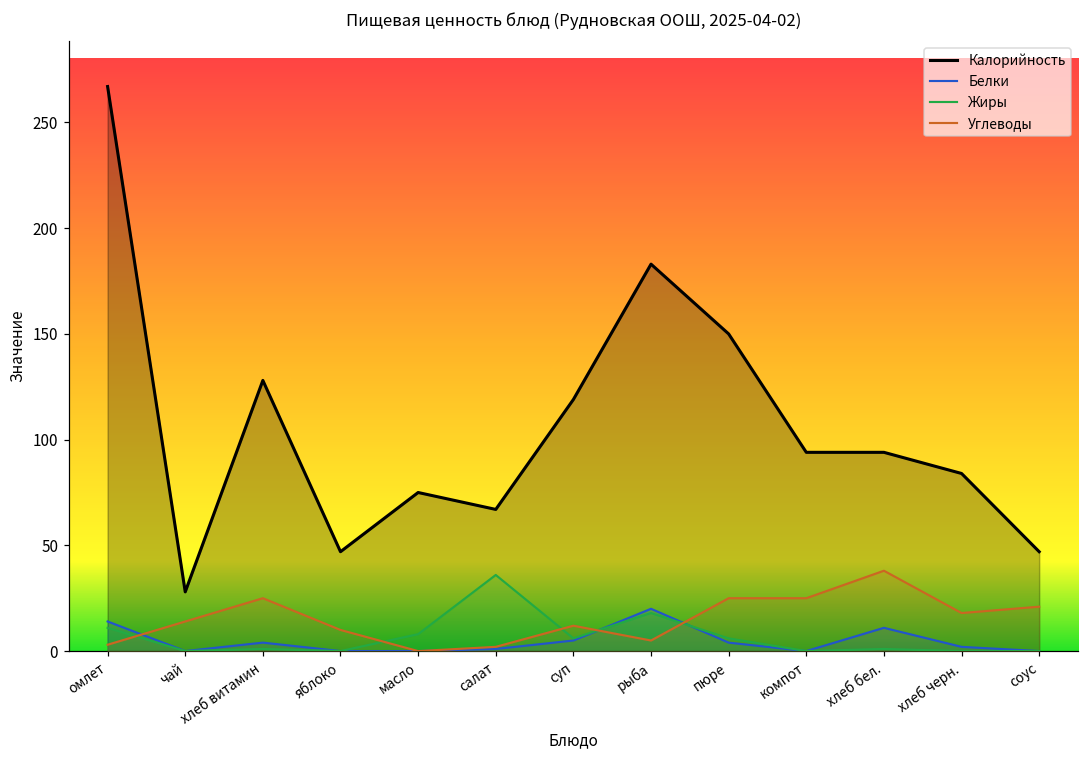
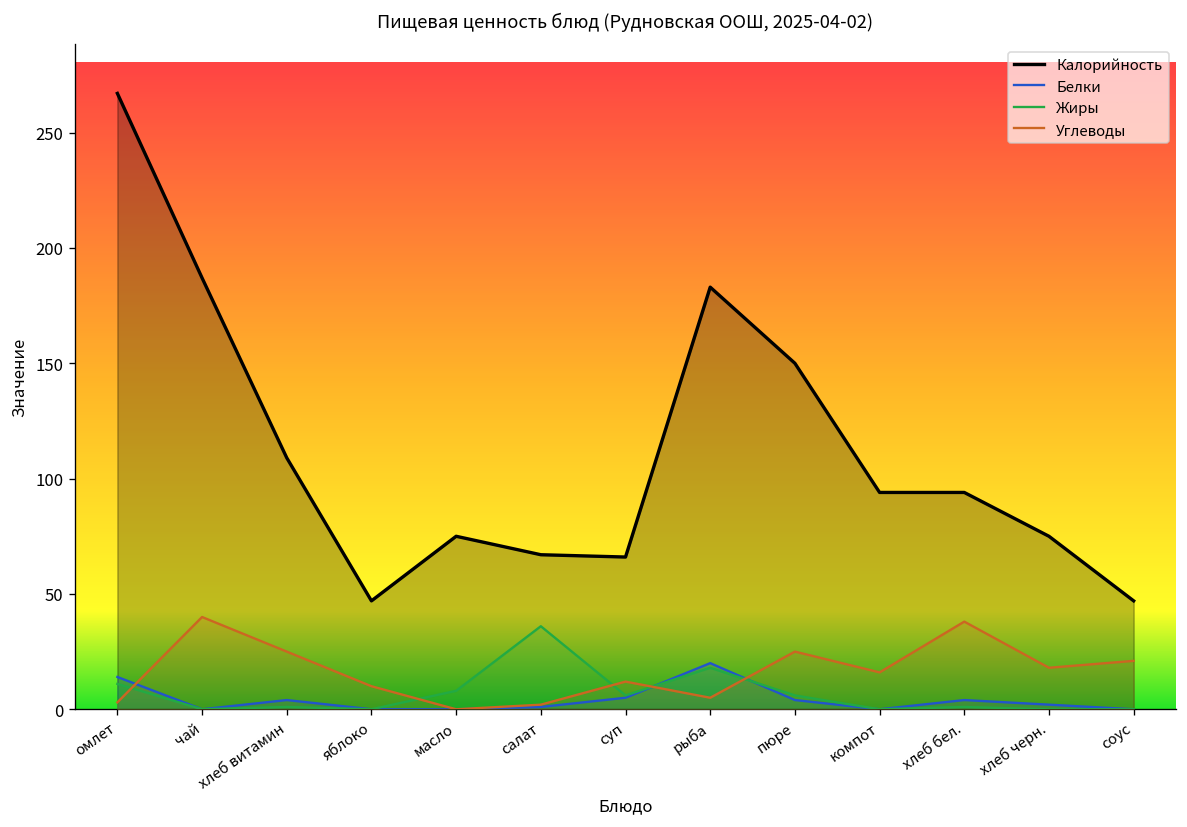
  {
    "Калорийность": {
      "омлет": 267,
-     "чай": 28,
-     "хлеб витамин": 128,
+     "чай": 187,
+     "хлеб витамин": 109,
      "яблоко": 47,
      "масло": 75,
      "салат": 67,
-     "суп": 119,
+     "суп": 66,
      "рыба": 183,
      "пюре": 150,
      "компот": 94,
      "хлеб бел.": 94,
-     "хлеб черн.": 84,
+     "хлеб черн.": 75,
      "соус": 47
    },
    "Белки": {
      "омлет": 14,
      "хлеб витамин": 4,
      "рыба": 20,
      "пюре": 4,
-     "хлеб бел.": 11,
+     "хлеб бел.": 4,
      "хлеб черн.": 2
    },
    "Жиры": {
      "омлет": 11,
      "хлеб витамин": 1,
      "масло": 8,
      "салат": 36,
      "рыба": 18,
      "пюре": 6,
      "хлеб бел.": 1,
      "хлеб черн.": 0
    },
    "Углеводы": {
      "омлет": 3,
-     "чай": 14,
+     "чай": 40,
      "хлеб витамин": 25,
      "яблоко": 10,
      "суп": 12,
      "рыба": 5,
      "пюре": 25,
-     "компот": 25,
+     "компот": 16,
      "хлеб бел.": 38,
      "хлеб черн.": 18,
      "соус": 21
    }
  }
